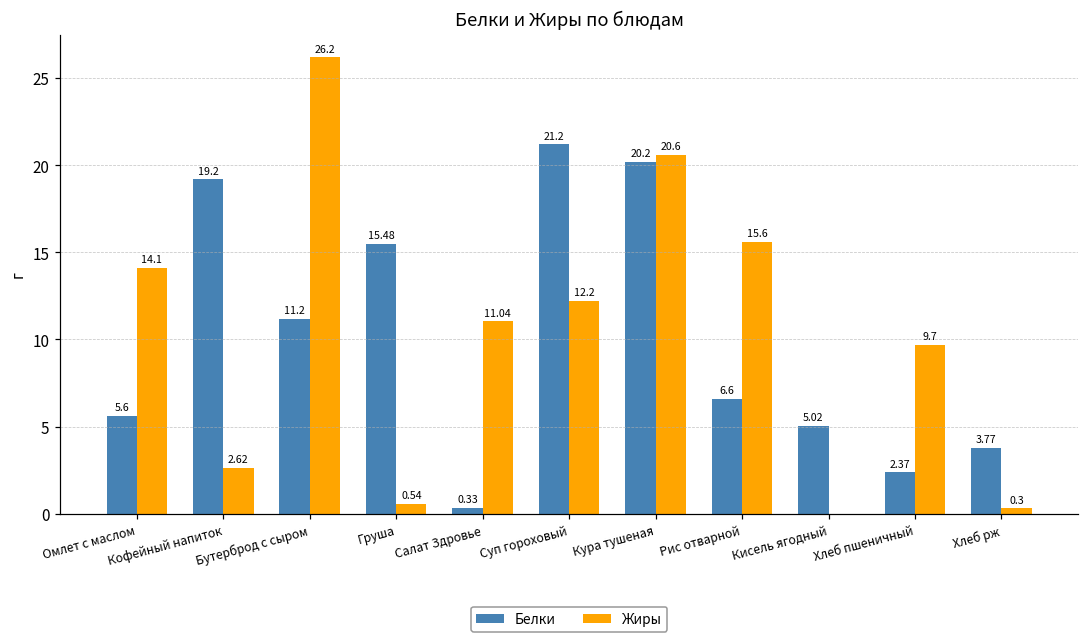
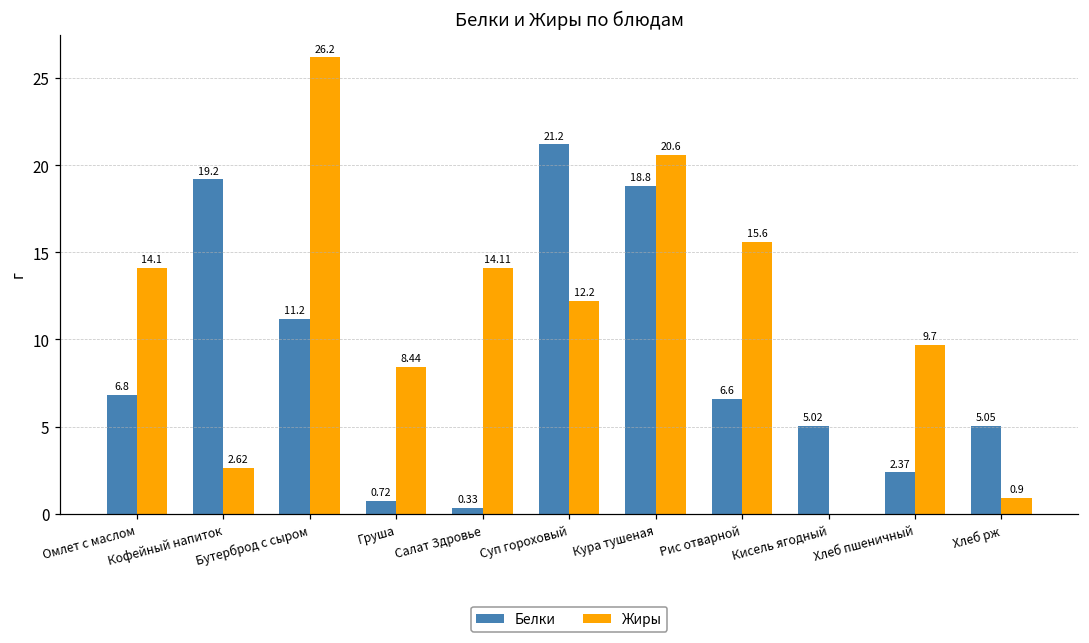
  {
    "Белки": {
-     "Омлет с маслом": 5.6,
+     "Омлет с маслом": 6.8,
      "Кофейный напиток": 19.2,
      "Бутерброд с сыром": 11.2,
-     "Груша": 15.48,
+     "Груша": 0.72,
      "Салат Здровье": 0.33,
      "Суп гороховый": 21.2,
-     "Кура тушеная": 20.2,
+     "Кура тушеная": 18.8,
      "Рис отварной": 6.6,
      "Кисель ягодный": 5.02,
      "Хлеб пшеничный": 2.37,
-     "Хлеб рж": 3.77
+     "Хлеб рж": 5.05
    },
    "Жиры": {
      "Омлет с маслом": 14.1,
      "Кофейный напиток": 2.62,
      "Бутерброд с сыром": 26.2,
-     "Груша": 0.54,
-     "Салат Здровье": 11.04,
+     "Груша": 8.44,
+     "Салат Здровье": 14.11,
      "Суп гороховый": 12.2,
      "Кура тушеная": 20.6,
      "Рис отварной": 15.6,
      "Хлеб пшеничный": 9.7,
-     "Хлеб рж": 0.3
+     "Хлеб рж": 0.9
    }
  }
